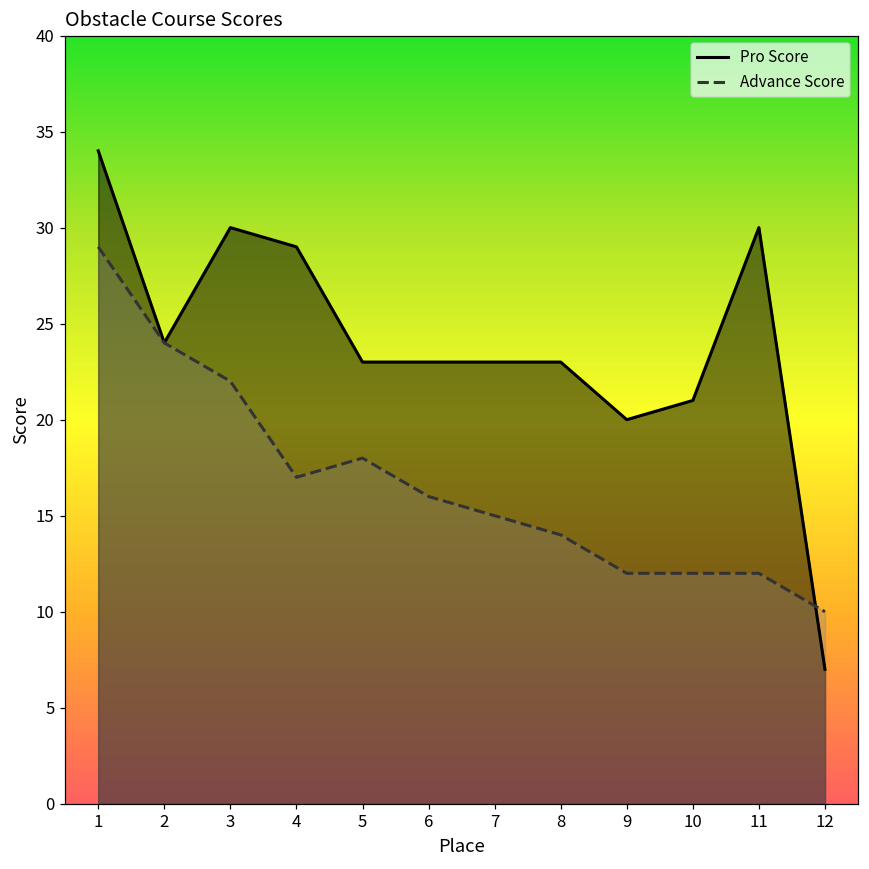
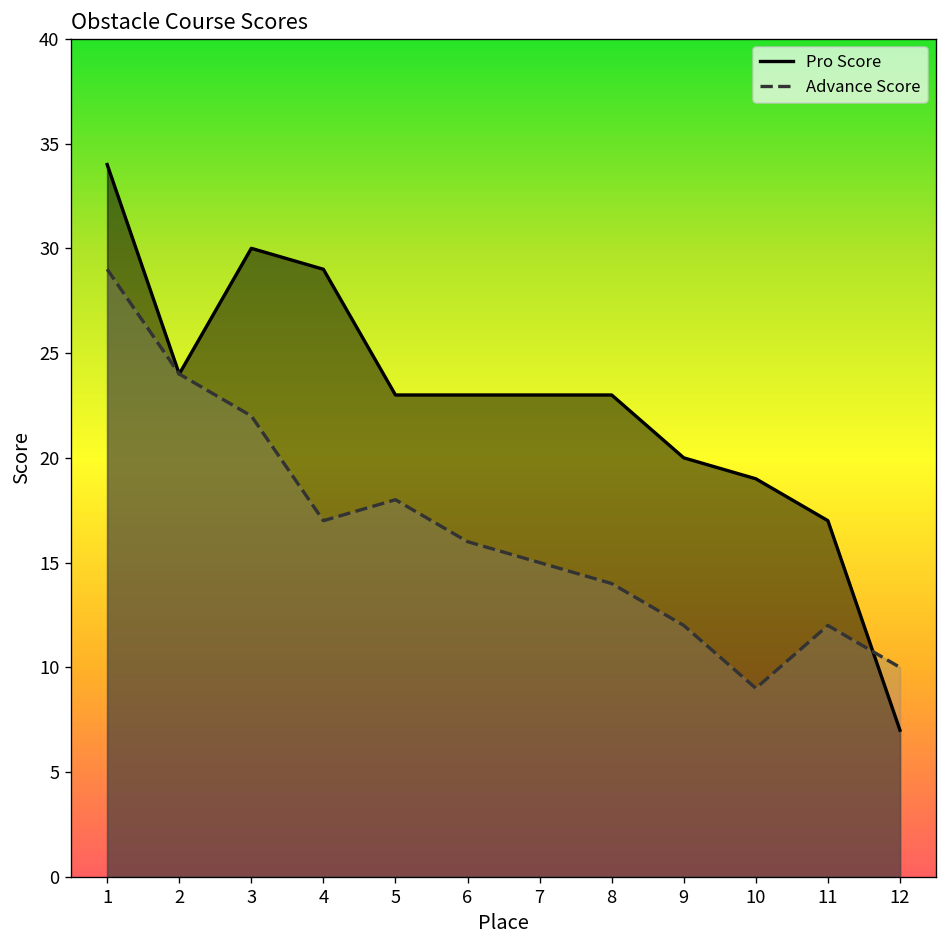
  {
    "Pro Score": {
      "1": 34,
      "3": 30,
      "4": 29,
      "5": 23,
      "6": 23,
      "7": 23,
      "8": 23,
      "9": 20,
-     "10": 21,
-     "11": 30,
+     "10": 19,
+     "11": 17,
      "12": 7
    },
    "Advance Score": {
      "1": 29,
      "3": 22,
      "4": 17,
      "5": 18,
      "6": 16,
      "7": 15,
      "8": 14,
      "9": 12,
-     "10": 12,
+     "10": 9,
      "11": 12,
      "12": 10
    }
  }
